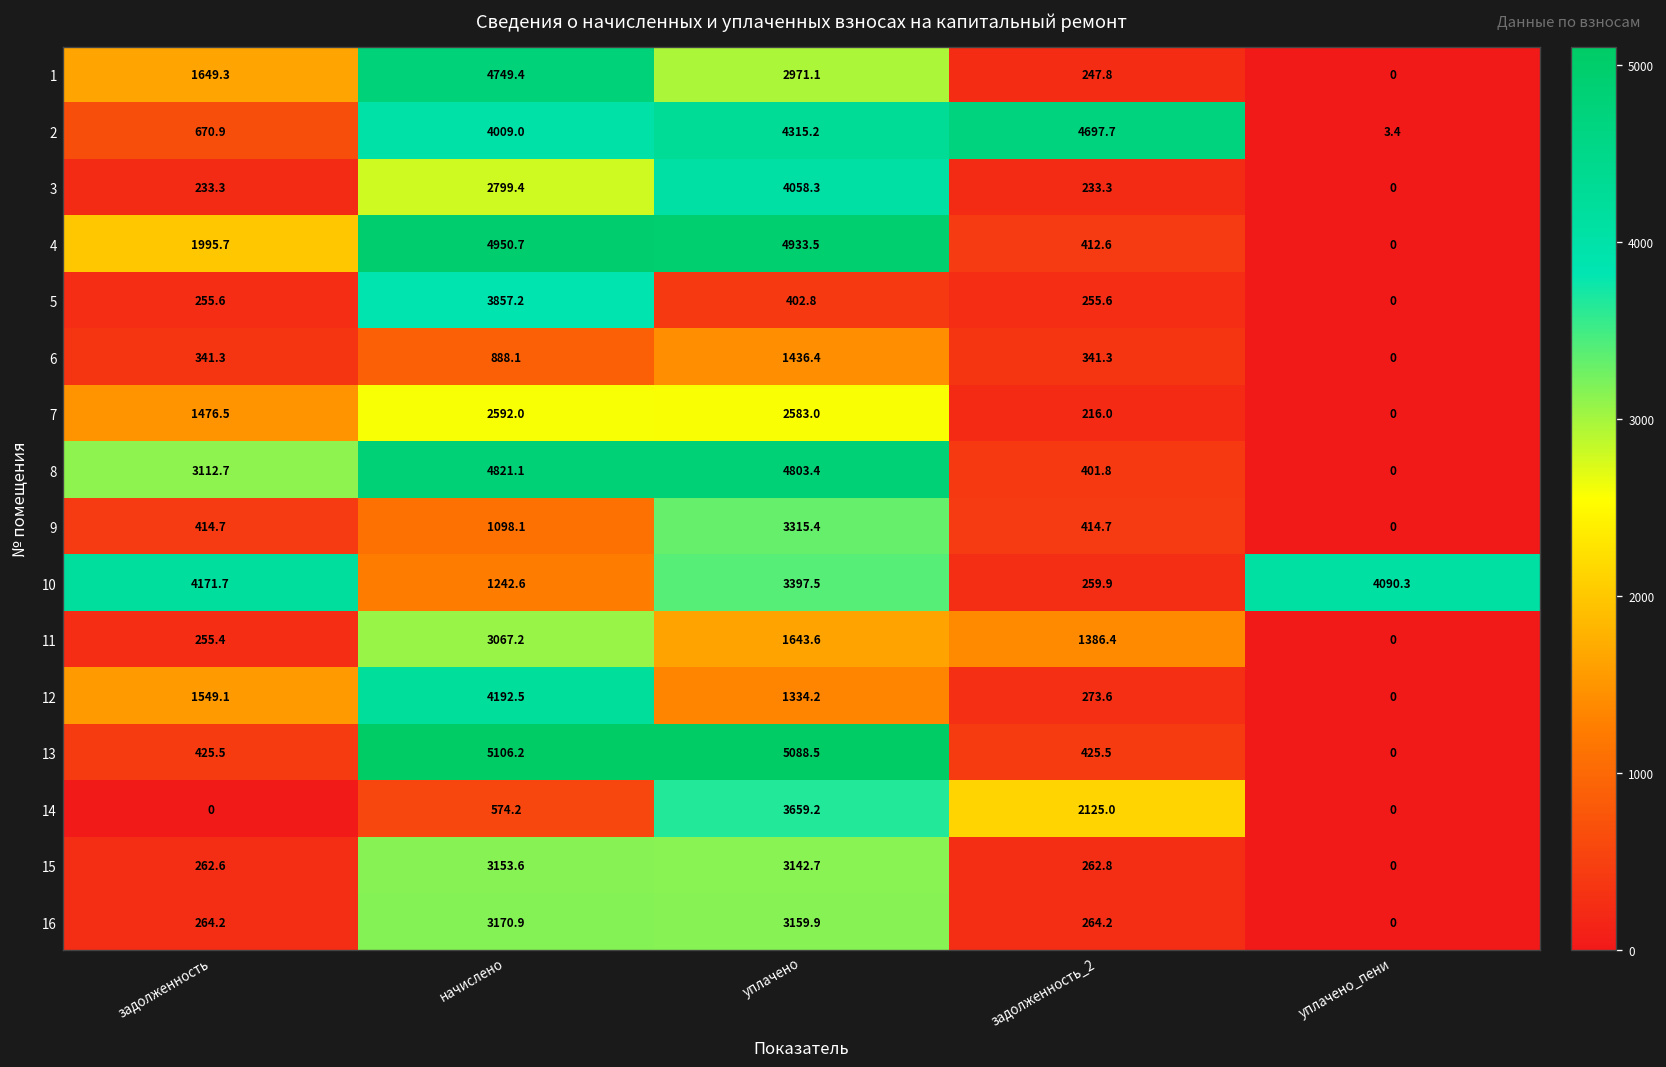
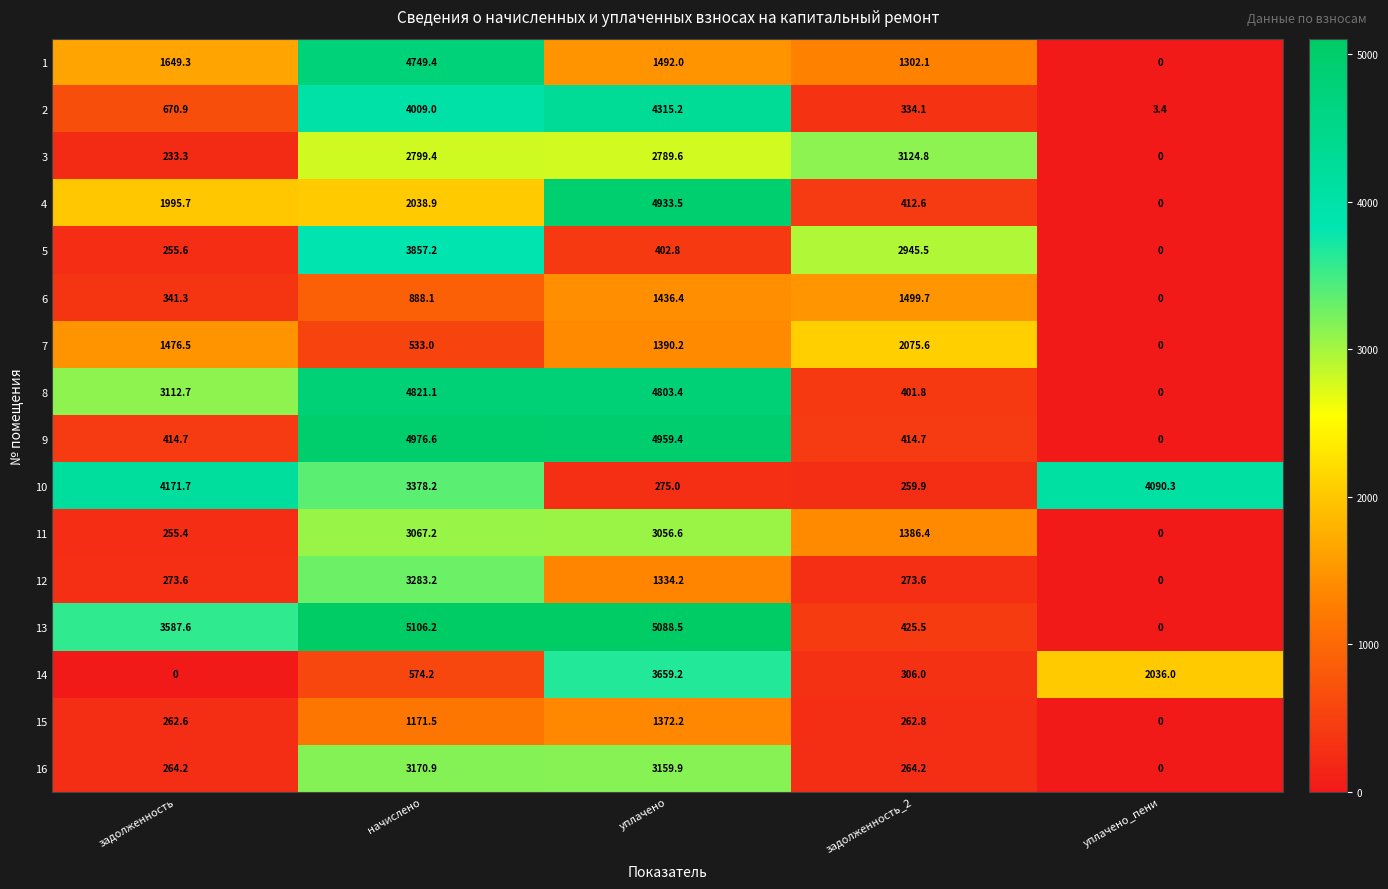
  {
    "1": {
      "задолженность": 1649.3,
      "начислено": 4749.4,
-     "уплачено": 2971.1,
-     "задолженность_2": 247.8,
+     "уплачено": 1492.0,
+     "задолженность_2": 1302.1,
      "уплачено_пени": 0
    },
    "2": {
      "задолженность": 670.9,
      "начислено": 4009.0,
      "уплачено": 4315.2,
-     "задолженность_2": 4697.7,
+     "задолженность_2": 334.1,
      "уплачено_пени": 3.4
    },
    "3": {
      "задолженность": 233.3,
      "начислено": 2799.4,
-     "уплачено": 4058.3,
-     "задолженность_2": 233.3,
+     "уплачено": 2789.6,
+     "задолженность_2": 3124.8,
      "уплачено_пени": 0
    },
    "4": {
      "задолженность": 1995.7,
-     "начислено": 4950.7,
+     "начислено": 2038.9,
      "уплачено": 4933.5,
      "задолженность_2": 412.6,
      "уплачено_пени": 0
    },
    "5": {
      "задолженность": 255.6,
      "начислено": 3857.2,
      "уплачено": 402.8,
-     "задолженность_2": 255.6,
+     "задолженность_2": 2945.5,
      "уплачено_пени": 0
    },
    "6": {
      "задолженность": 341.3,
      "начислено": 888.1,
      "уплачено": 1436.4,
-     "задолженность_2": 341.3,
+     "задолженность_2": 1499.7,
      "уплачено_пени": 0
    },
    "7": {
      "задолженность": 1476.5,
-     "начислено": 2592.0,
-     "уплачено": 2583.0,
-     "задолженность_2": 216.0,
+     "начислено": 533.0,
+     "уплачено": 1390.2,
+     "задолженность_2": 2075.6,
      "уплачено_пени": 0
    },
    "8": {
      "задолженность": 3112.7,
      "начислено": 4821.1,
      "уплачено": 4803.4,
      "задолженность_2": 401.8,
      "уплачено_пени": 0
    },
    "9": {
      "задолженность": 414.7,
-     "начислено": 1098.1,
-     "уплачено": 3315.4,
+     "начислено": 4976.6,
+     "уплачено": 4959.4,
      "задолженность_2": 414.7,
      "уплачено_пени": 0
    },
    "10": {
      "задолженность": 4171.7,
-     "начислено": 1242.6,
-     "уплачено": 3397.5,
+     "начислено": 3378.2,
+     "уплачено": 275.0,
      "задолженность_2": 259.9,
      "уплачено_пени": 4090.3
    },
    "11": {
      "задолженность": 255.4,
      "начислено": 3067.2,
-     "уплачено": 1643.6,
+     "уплачено": 3056.6,
      "задолженность_2": 1386.4,
      "уплачено_пени": 0
    },
    "12": {
-     "задолженность": 1549.1,
-     "начислено": 4192.5,
+     "задолженность": 273.6,
+     "начислено": 3283.2,
      "уплачено": 1334.2,
      "задолженность_2": 273.6,
      "уплачено_пени": 0
    },
    "13": {
-     "задолженность": 425.5,
+     "задолженность": 3587.6,
      "начислено": 5106.2,
      "уплачено": 5088.5,
      "задолженность_2": 425.5,
      "уплачено_пени": 0
    },
    "14": {
      "задолженность": 0,
      "начислено": 574.2,
      "уплачено": 3659.2,
-     "задолженность_2": 2125.0,
-     "уплачено_пени": 0
+     "задолженность_2": 306.0,
+     "уплачено_пени": 2036.0
    },
    "15": {
      "задолженность": 262.6,
-     "начислено": 3153.6,
-     "уплачено": 3142.7,
+     "начислено": 1171.5,
+     "уплачено": 1372.2,
      "задолженность_2": 262.8,
      "уплачено_пени": 0
    },
    "16": {
      "задолженность": 264.2,
      "начислено": 3170.9,
      "уплачено": 3159.9,
      "задолженность_2": 264.2,
      "уплачено_пени": 0
    }
  }
